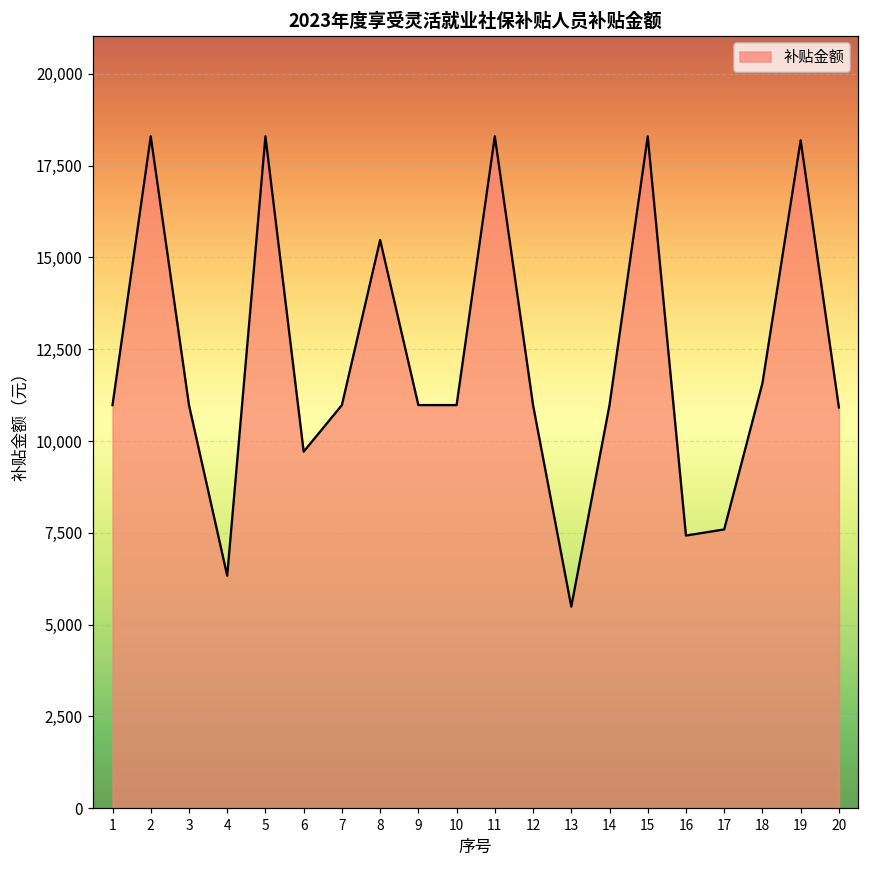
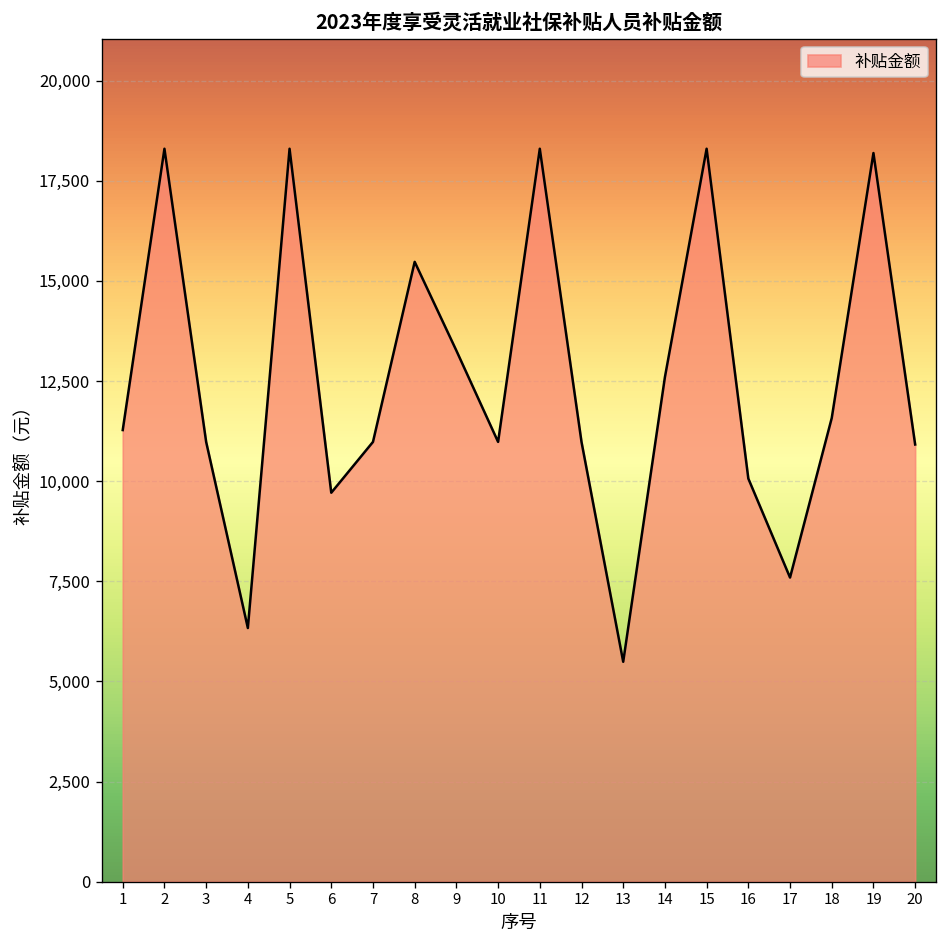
  {
-   "1": "11,000",
+   "1": "11,300",
    "2": "18,300",
    "3": "11,000",
    "4": "6,300",
    "5": "18,300",
    "6": "9,700",
    "7": "11,000",
    "8": "15,500",
-   "9": "11,000",
+   "9": "13,300",
    "10": "11,000",
    "11": "18,300",
    "12": "11,000",
    "13": "5,500",
-   "14": "11,000",
+   "14": "12,600",
    "15": "18,300",
-   "16": "7,400",
+   "16": "10,100",
    "17": "7,600",
    "18": "11,600",
    "19": "18,200",
    "20": "10,900"
  }
